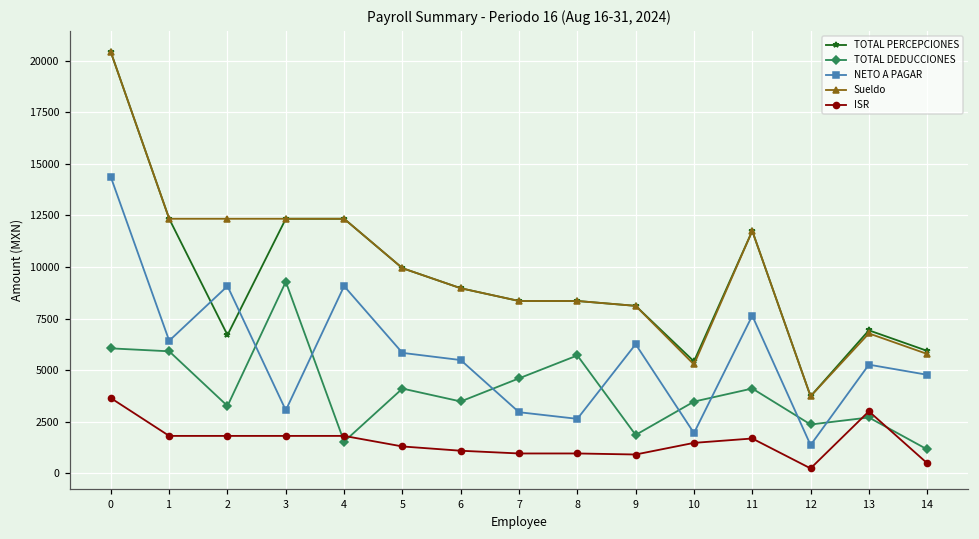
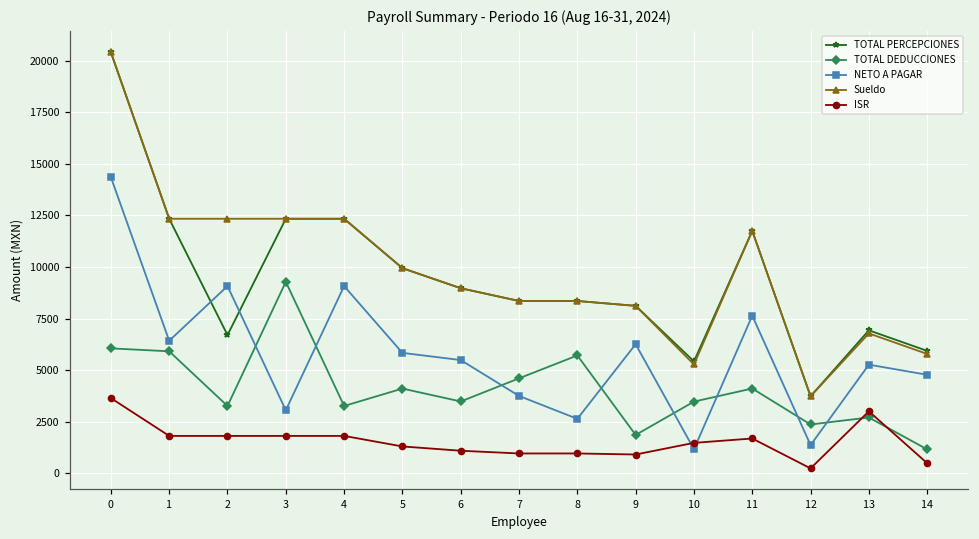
  {
    "TOTAL PERCEPCIONES": {
      "2": 6700,
      "10": 5400,
      "13": 6900,
      "14": 5900
    },
    "TOTAL DEDUCCIONES": {
      "0": 6100,
      "1": 5900,
      "2": 3300,
      "3": 9300,
-     "4": 1500,
+     "4": 3300,
      "5": 4100,
      "6": 3500,
      "7": 4600,
      "8": 5700,
      "9": 1900,
      "10": 3500,
      "11": 4100,
      "12": 2400,
      "13": 2700,
      "14": 1200
    },
    "NETO A PAGAR": {
      "0": 14400,
      "1": 6400,
      "2": 9100,
      "3": 3100,
      "4": 9100,
      "5": 5800,
      "6": 5500,
-     "7": 3000,
+     "7": 3700,
      "8": 2600,
      "9": 6300,
-     "10": 1900,
+     "10": 1200,
      "11": 7600,
      "12": 1400,
      "13": 5300,
      "14": 4800
    },
    "Sueldo": {
      "2": 12300,
      "10": 5300,
      "13": 6800,
      "14": 5800
    },
    "ISR": {
      "0": 3600,
      "1": 1800,
      "2": 1800,
      "3": 1800,
      "4": 1800,
      "5": 1300,
      "6": 1100,
      "7": 1000,
      "8": 1000,
      "9": 900,
      "10": 1500,
      "11": 1700,
      "12": 200,
      "13": 3000,
      "14": 500
    }
  }
